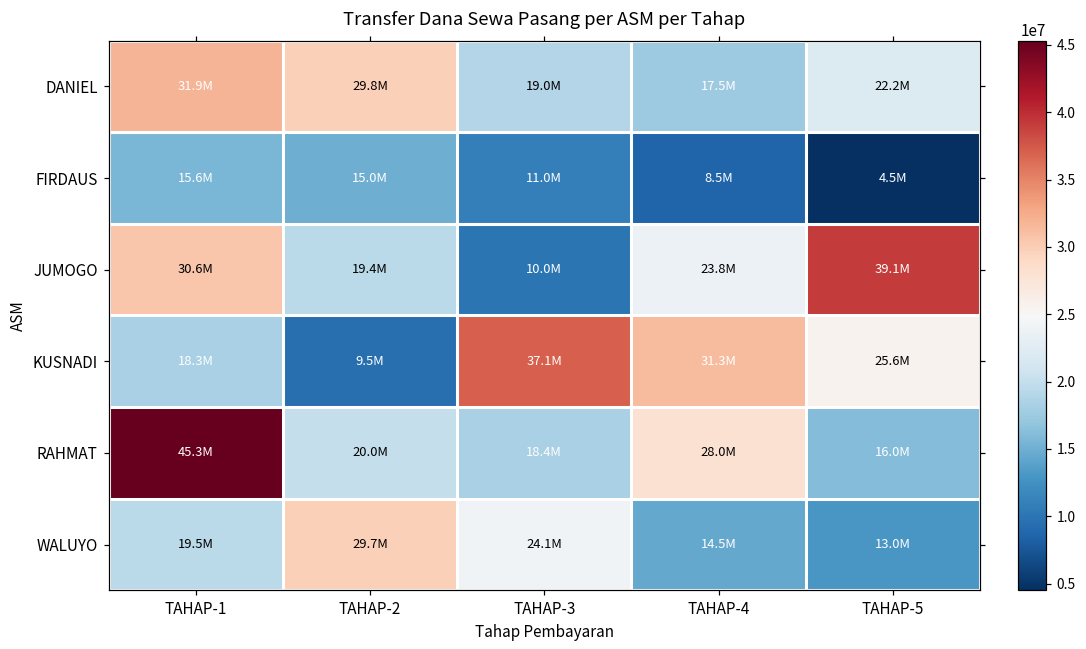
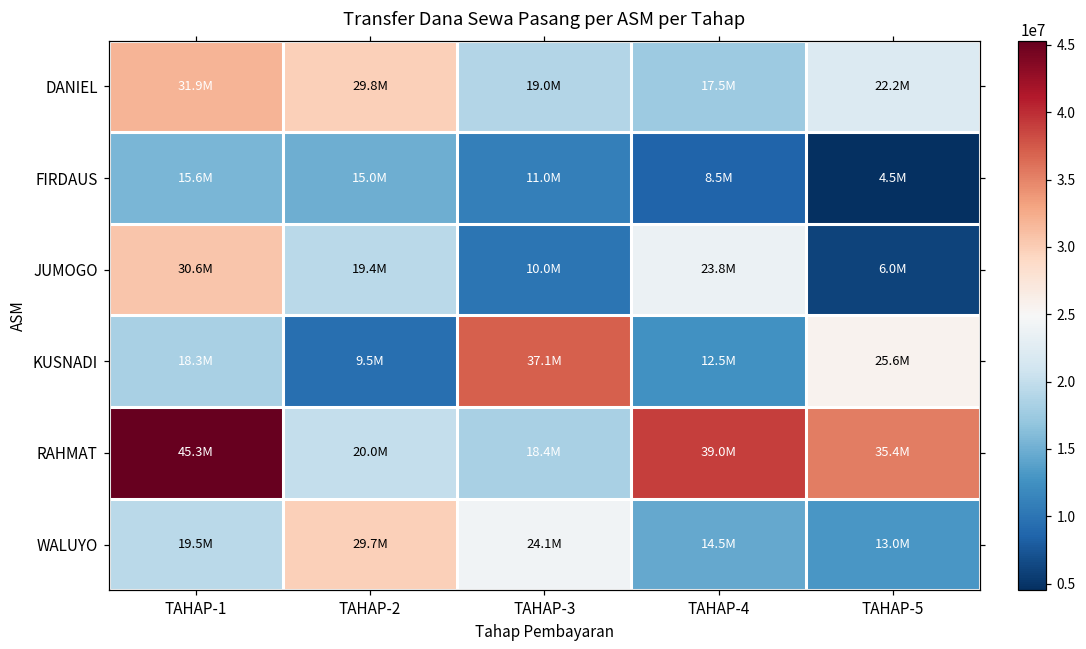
  {
    "DANIEL": {
      "TAHAP-1": "31.9M",
      "TAHAP-2": "29.8M",
      "TAHAP-3": "19.0M",
      "TAHAP-4": "17.5M",
      "TAHAP-5": "22.2M"
    },
    "FIRDAUS": {
      "TAHAP-1": "15.6M",
      "TAHAP-2": "15.0M",
      "TAHAP-3": "11.0M",
      "TAHAP-4": "8.5M",
      "TAHAP-5": "4.5M"
    },
    "JUMOGO": {
      "TAHAP-1": "30.6M",
      "TAHAP-2": "19.4M",
      "TAHAP-3": "10.0M",
      "TAHAP-4": "23.8M",
-     "TAHAP-5": "39.1M"
+     "TAHAP-5": "6.0M"
    },
    "KUSNADI": {
      "TAHAP-1": "18.3M",
      "TAHAP-2": "9.5M",
      "TAHAP-3": "37.1M",
-     "TAHAP-4": "31.3M",
+     "TAHAP-4": "12.5M",
      "TAHAP-5": "25.6M"
    },
    "RAHMAT": {
      "TAHAP-1": "45.3M",
      "TAHAP-2": "20.0M",
      "TAHAP-3": "18.4M",
-     "TAHAP-4": "28.0M",
-     "TAHAP-5": "16.0M"
+     "TAHAP-4": "39.0M",
+     "TAHAP-5": "35.4M"
    },
    "WALUYO": {
      "TAHAP-1": "19.5M",
      "TAHAP-2": "29.7M",
      "TAHAP-3": "24.1M",
      "TAHAP-4": "14.5M",
      "TAHAP-5": "13.0M"
    }
  }
